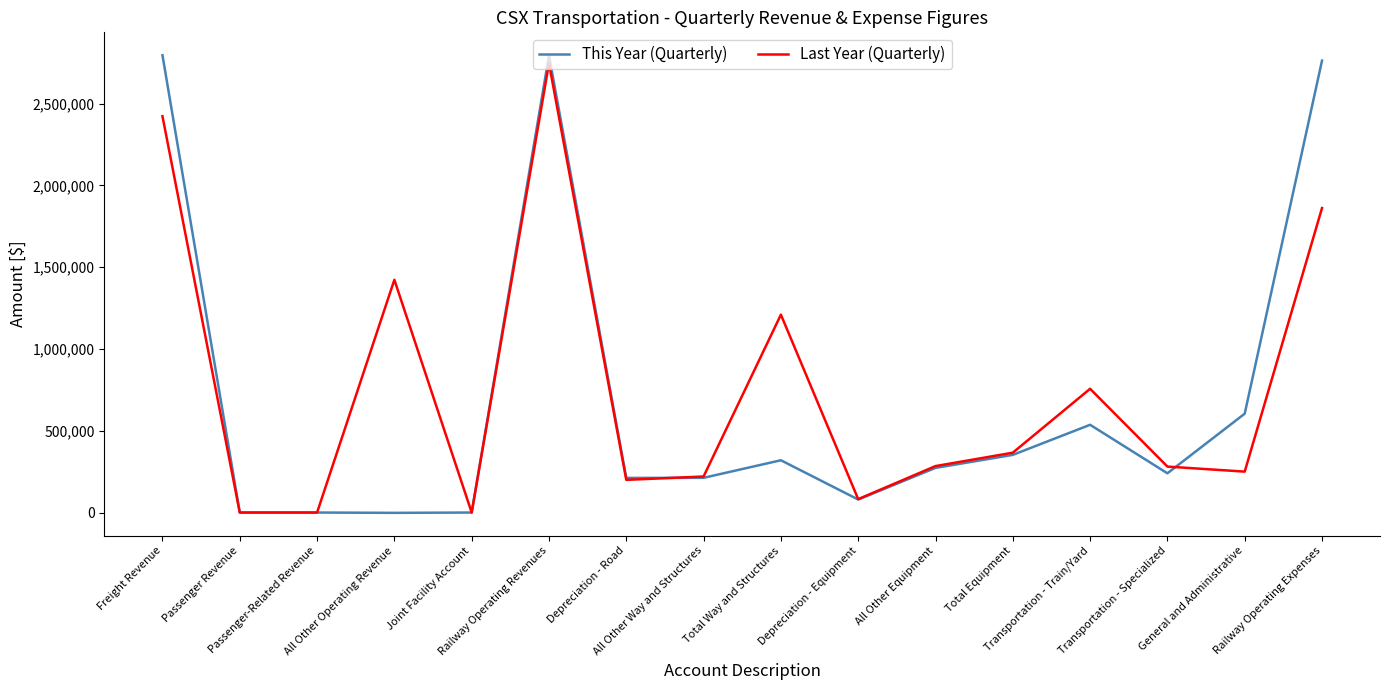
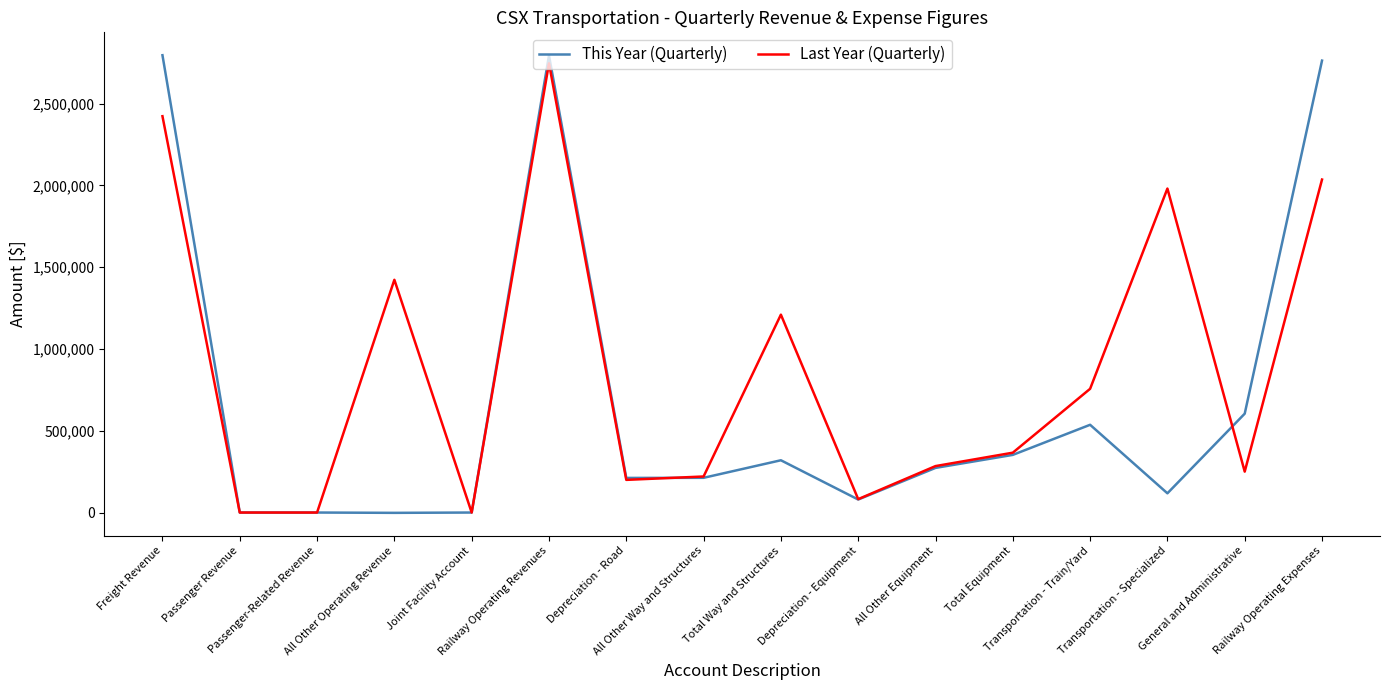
  {
    "This Year (Quarterly)": {
      "Freight Revenue": "2,800,000",
      "All Other Operating Revenue": "0",
      "Total Way and Structures": "320,000",
      "Transportation - Train/Yard": "540,000",
-     "Transportation - Specialized": "240,000",
+     "Transportation - Specialized": "120,000",
      "General and Administrative": "600,000",
      "Railway Operating Expenses": "2,760,000"
    },
    "Last Year (Quarterly)": {
      "Freight Revenue": "2,420,000",
      "All Other Operating Revenue": "1,420,000",
      "Total Way and Structures": "1,210,000",
      "Transportation - Train/Yard": "760,000",
-     "Transportation - Specialized": "280,000",
+     "Transportation - Specialized": "1,980,000",
      "General and Administrative": "250,000",
-     "Railway Operating Expenses": "1,860,000"
+     "Railway Operating Expenses": "2,040,000"
    }
  }
